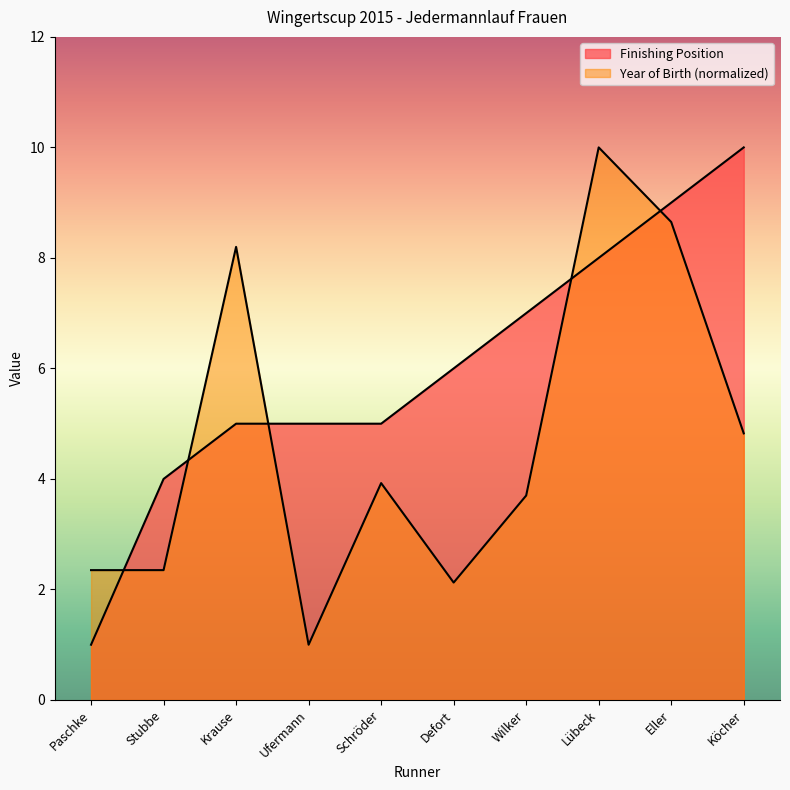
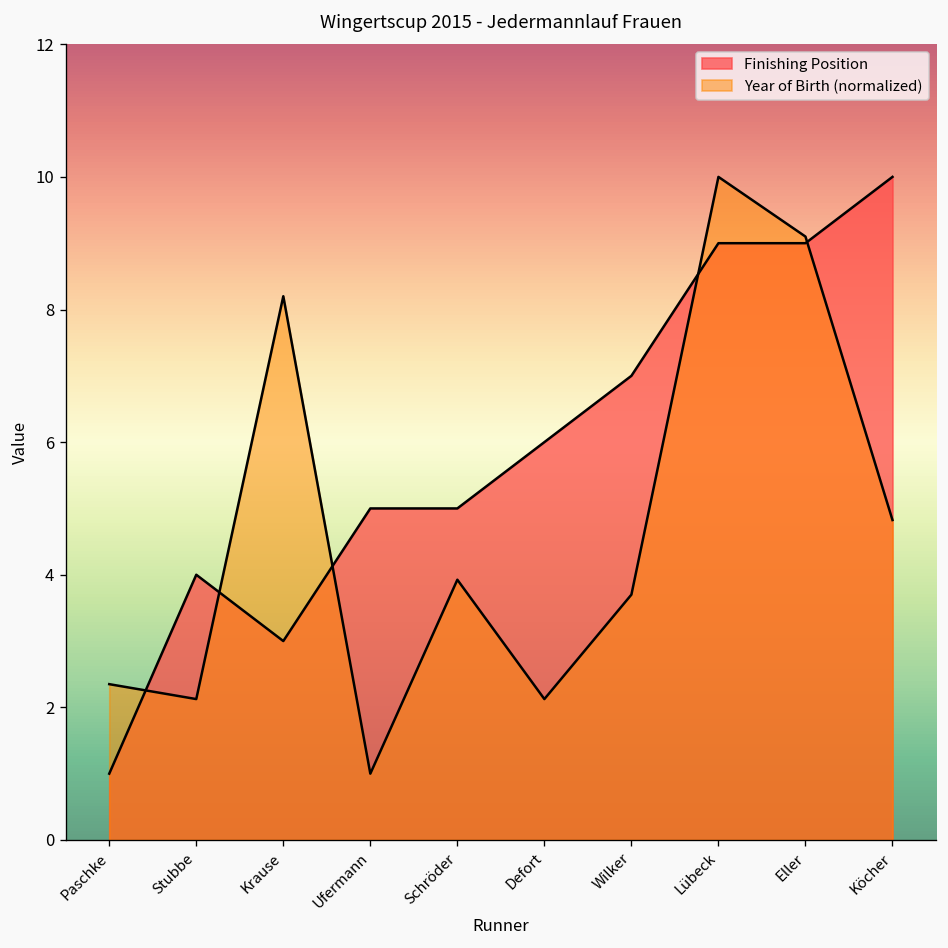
  {
    "Finishing Position": {
      "Paschke": 1,
      "Stubbe": 4,
-     "Krause": 5,
+     "Krause": 3,
      "Ufermann": 5,
      "Schröder": 5,
      "Defort": 6,
      "Wilker": 7,
-     "Lübeck": 8,
+     "Lübeck": 9,
      "Eller": 9,
      "Köcher": 10
    },
    "Year of Birth (normalized)": {
      "Paschke": 2.3,
-     "Stubbe": 2.3,
+     "Stubbe": 2.1,
      "Krause": 8.2,
      "Ufermann": 1.0,
      "Schröder": 3.9,
      "Defort": 2.1,
      "Wilker": 3.7,
      "Lübeck": 10.0,
-     "Eller": 8.6,
+     "Eller": 9.1,
      "Köcher": 4.8
    }
  }
